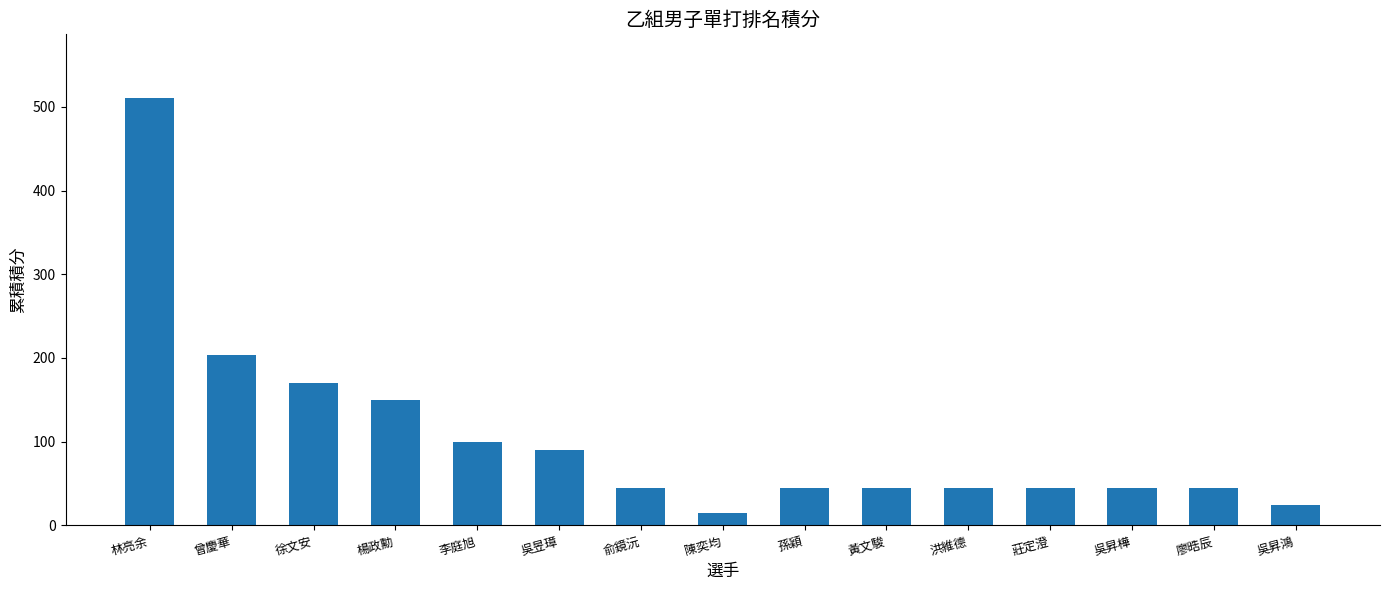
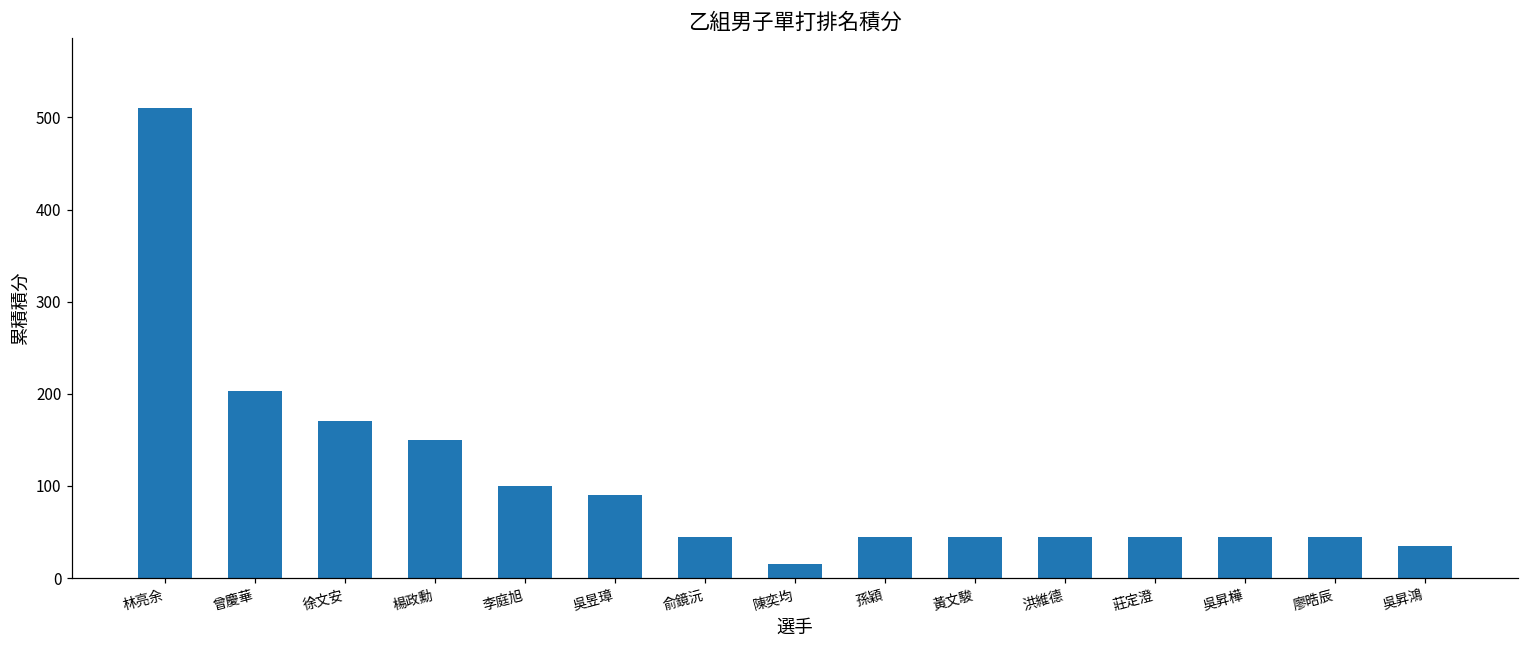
  {
    "林亮余": 510,
    "曾慶華": 200,
    "徐文安": 170,
    "楊政勳": 150,
    "李庭旭": 100,
    "吳昱璋": 90,
    "俞鏡沅": 50,
    "陳奕均": 20,
    "孫穎": 50,
    "黃文駿": 50,
    "洪維德": 50,
    "莊定澄": 50,
    "吳昇樺": 50,
    "廖晧辰": 50,
-   "吳昇鴻": 30
+   "吳昇鴻": 40
  }
